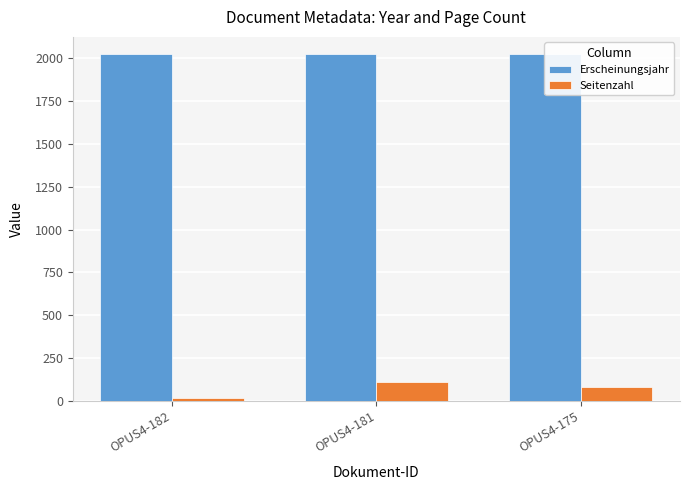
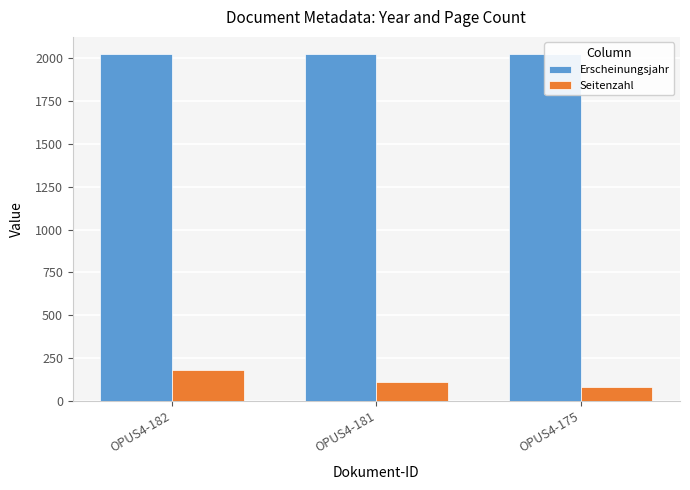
  {
    "Erscheinungsjahr": {
      "OPUS4-182": 2020,
      "OPUS4-181": 2020
    },
    "Seitenzahl": {
-     "OPUS4-182": 20,
+     "OPUS4-182": 180,
      "OPUS4-181": 110,
      "OPUS4-175": 80
    }
  }
